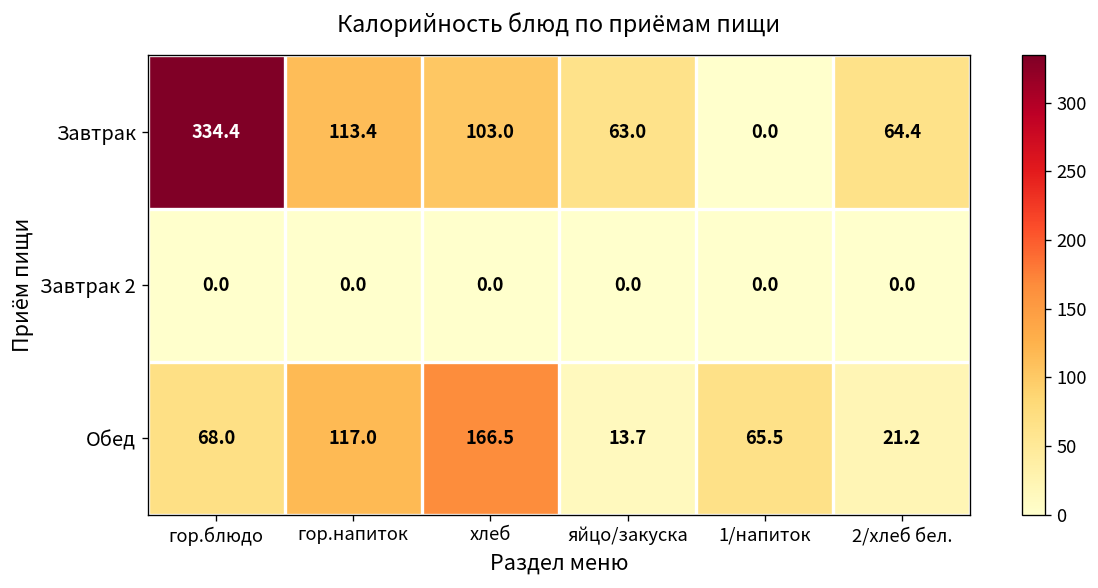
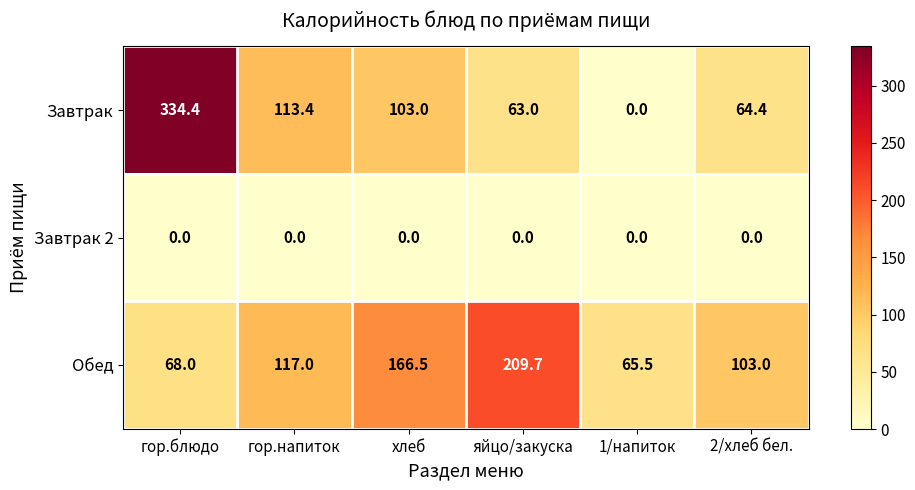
  {
    "Завтрак": {
      "гор.блюдо": 334.4,
      "гор.напиток": 113.4,
      "хлеб": 103.0,
      "яйцо/закуска": 63.0,
      "1/напиток": 0.0,
      "2/хлеб бел.": 64.4
    },
    "Завтрак 2": {
      "гор.блюдо": 0.0,
      "гор.напиток": 0.0,
      "хлеб": 0.0,
      "яйцо/закуска": 0.0,
      "1/напиток": 0.0,
      "2/хлеб бел.": 0.0
    },
    "Обед": {
      "гор.блюдо": 68.0,
      "гор.напиток": 117.0,
      "хлеб": 166.5,
-     "яйцо/закуска": 13.7,
+     "яйцо/закуска": 209.7,
      "1/напиток": 65.5,
-     "2/хлеб бел.": 21.2
+     "2/хлеб бел.": 103.0
    }
  }
